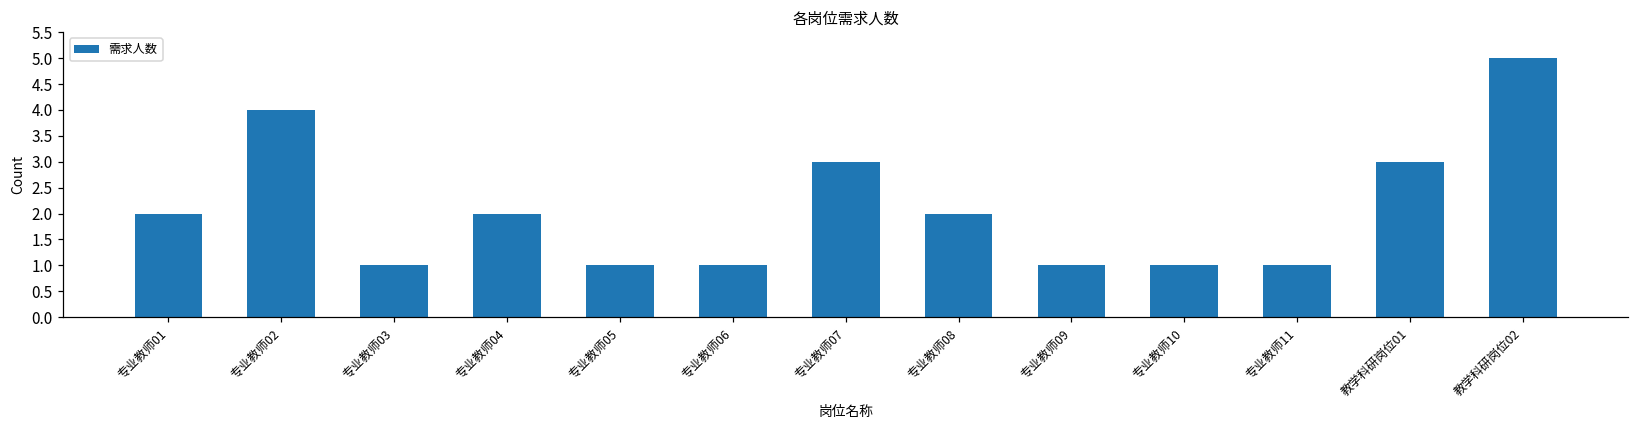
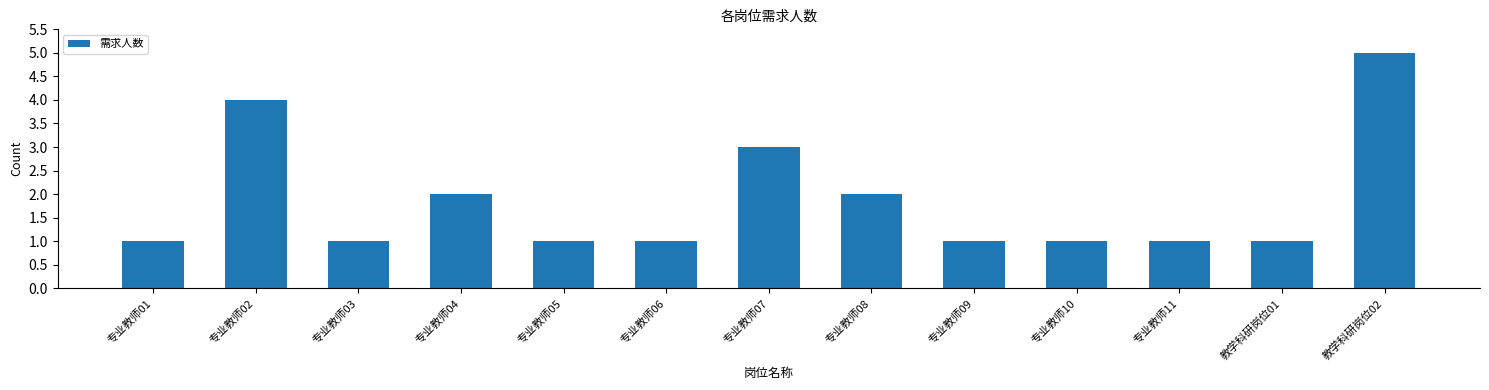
  {
-   "专业教师01": 2,
+   "专业教师01": 1,
    "专业教师02": 4,
    "专业教师03": 1,
    "专业教师04": 2,
    "专业教师05": 1,
    "专业教师06": 1,
    "专业教师07": 3,
    "专业教师08": 2,
    "专业教师09": 1,
    "专业教师10": 1,
    "专业教师11": 1,
-   "教学科研岗位01": 3,
+   "教学科研岗位01": 1,
    "教学科研岗位02": 5
  }
